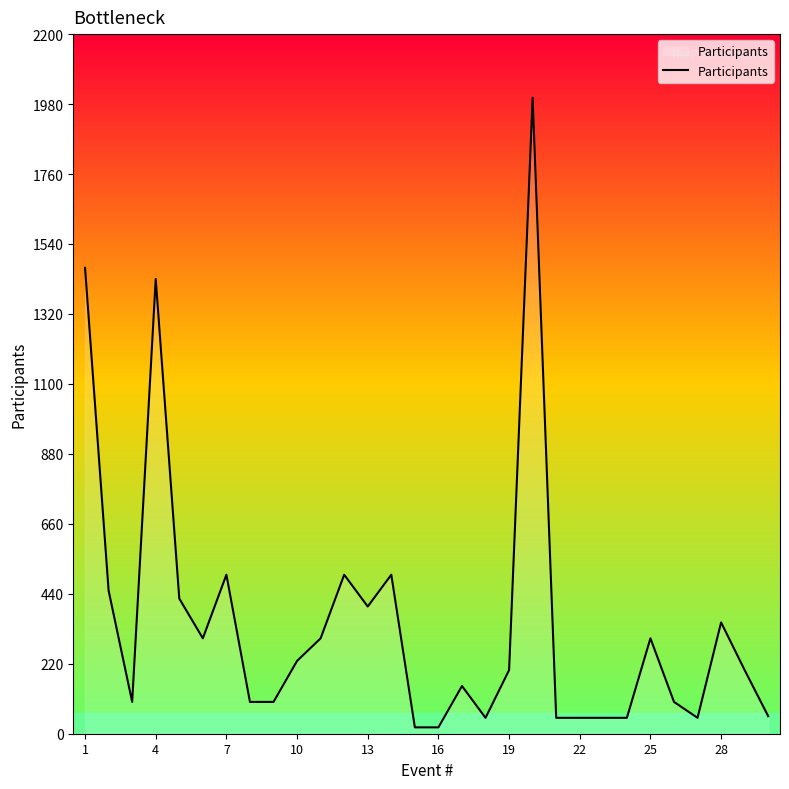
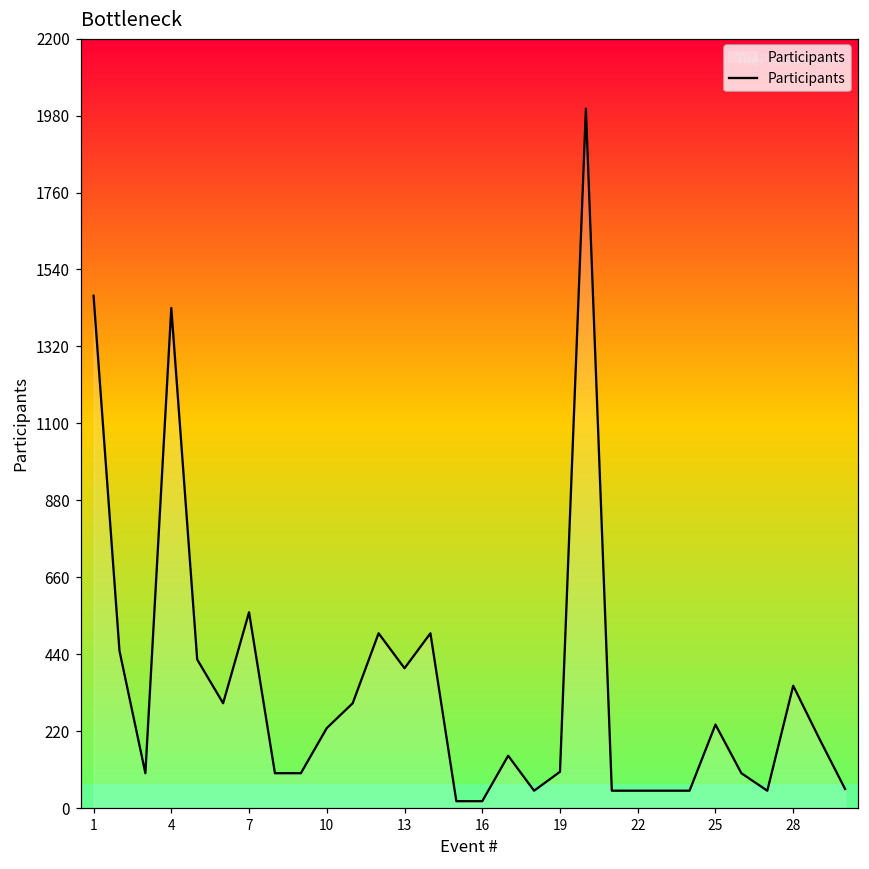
  {
    "1": 1470,
    "4": 1430,
-   "7": 500,
+   "7": 560,
    "10": 230,
    "13": 400,
-   "19": 200,
-   "25": 300,
+   "19": 100,
+   "25": 240,
    "28": 350
  }
